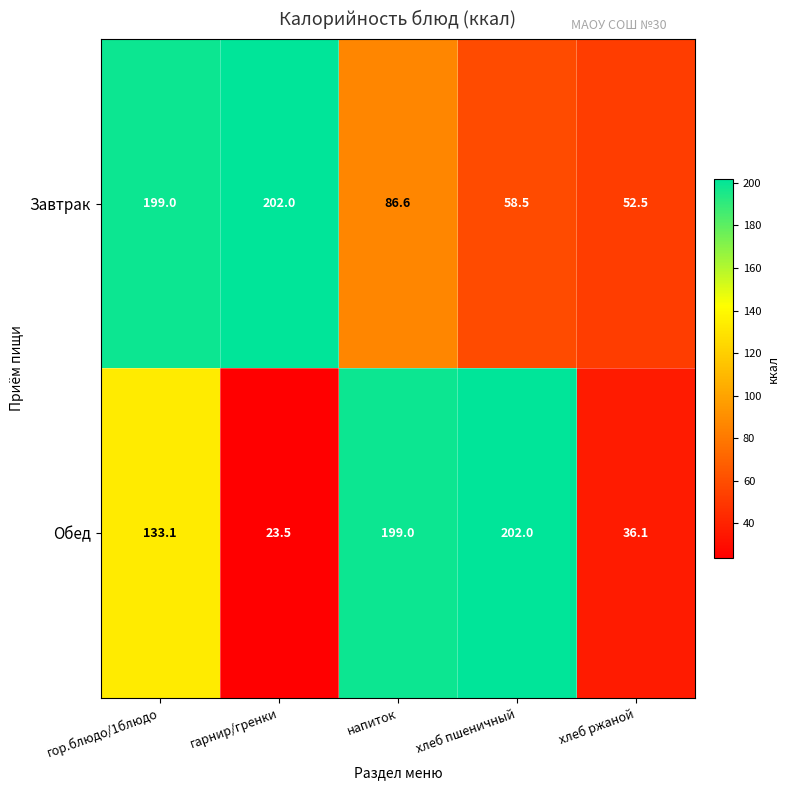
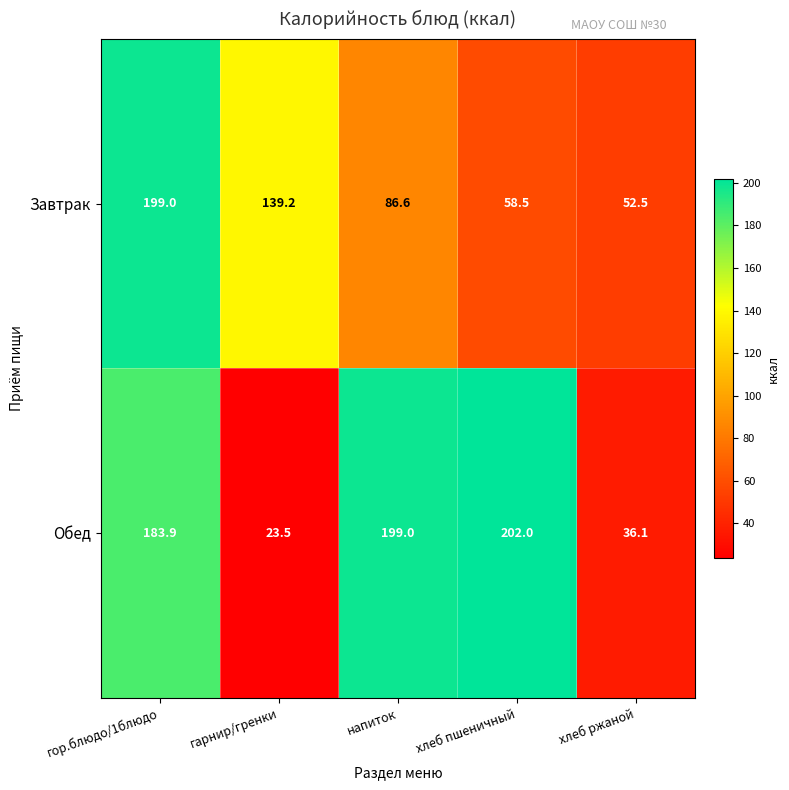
  {
    "Завтрак": {
      "гор.блюдо/1блюдо": 199.0,
-     "гарнир/гренки": 202.0,
+     "гарнир/гренки": 139.2,
      "напиток": 86.6,
      "хлеб пшеничный": 58.5,
      "хлеб ржаной": 52.5
    },
    "Обед": {
-     "гор.блюдо/1блюдо": 133.1,
+     "гор.блюдо/1блюдо": 183.9,
      "гарнир/гренки": 23.5,
      "напиток": 199.0,
      "хлеб пшеничный": 202.0,
      "хлеб ржаной": 36.1
    }
  }
